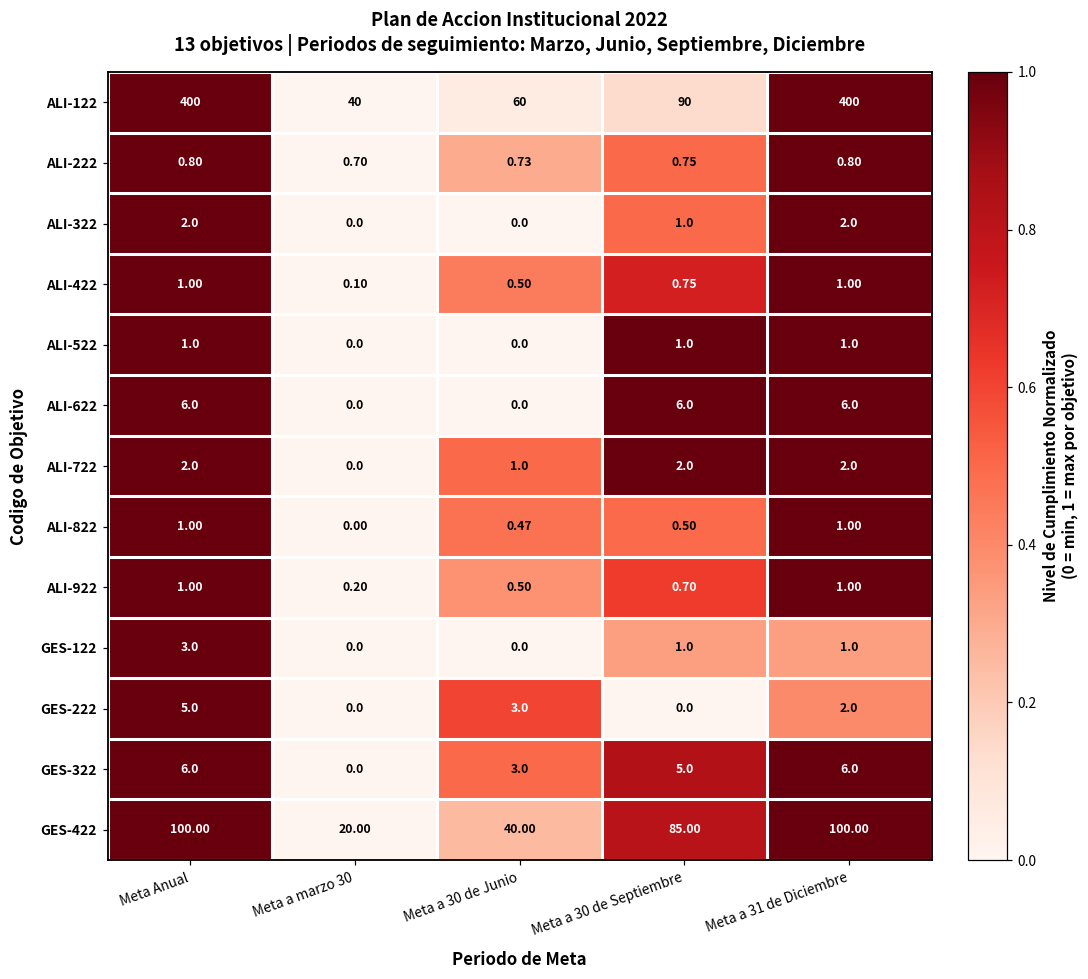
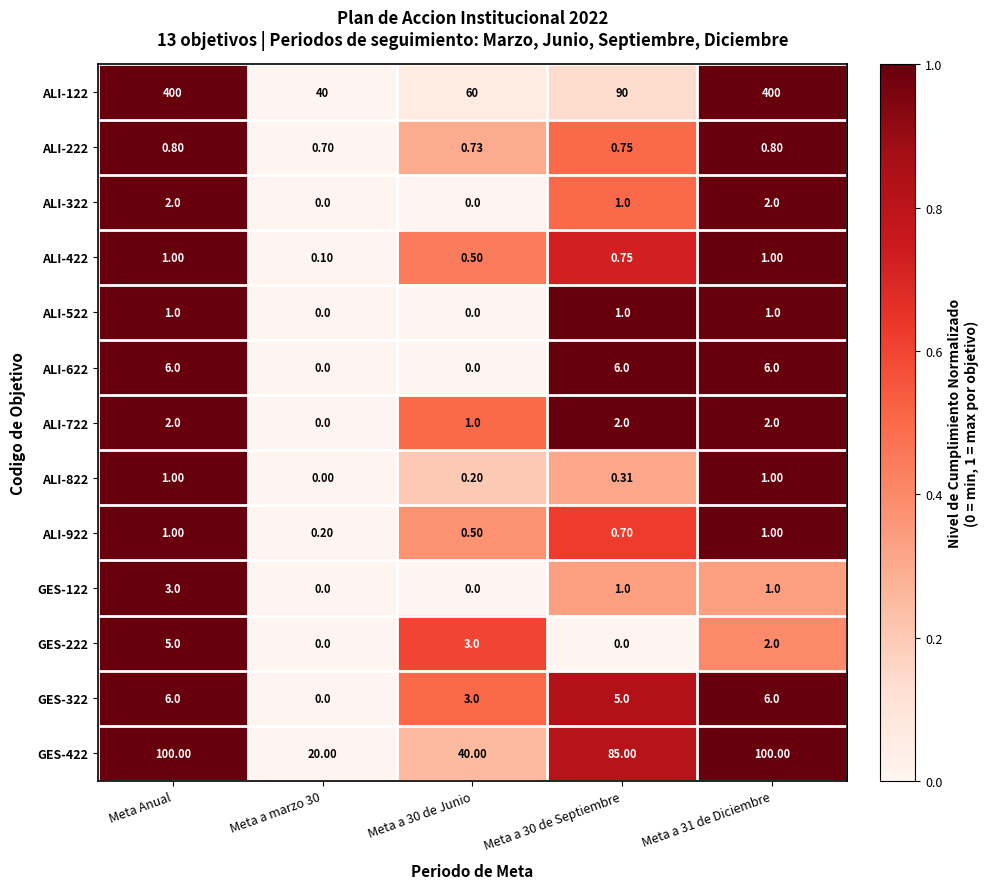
  {
    "ALI-822": {
-     "Meta a 30 de Junio": 0.47,
-     "Meta a 30 de Septiembre": 0.50
+     "Meta a 30 de Junio": 0.20,
+     "Meta a 30 de Septiembre": 0.31
    }
  }
